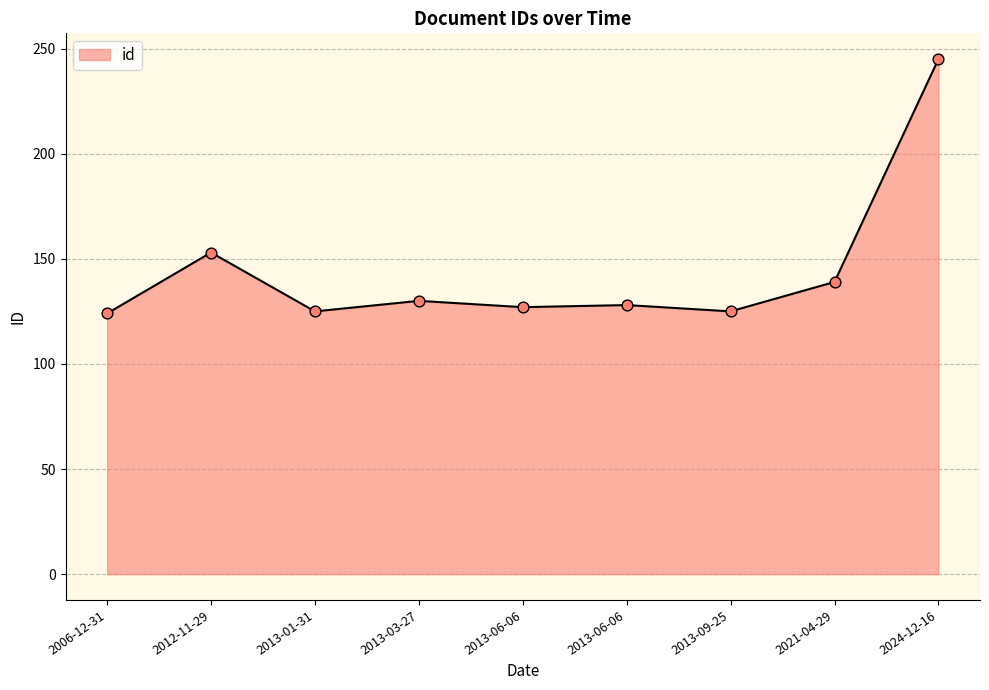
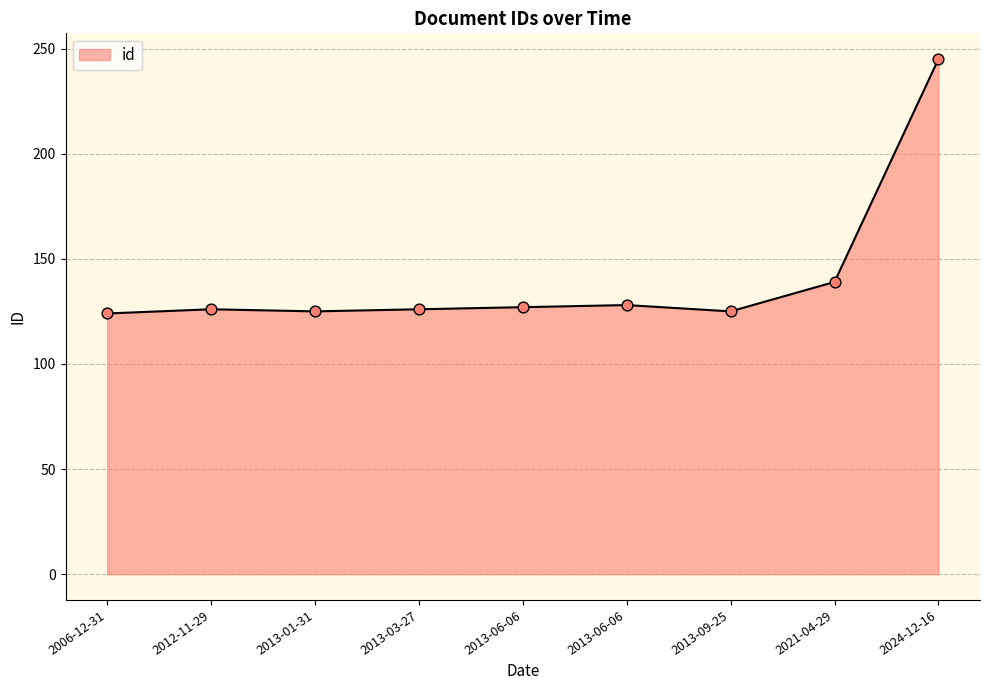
  {
    "2006-12-31": 124,
-   "2012-11-29": 153,
+   "2012-11-29": 126,
    "2013-01-31": 125,
-   "2013-03-27": 130,
+   "2013-03-27": 126,
    "2013-09-25": 125,
    "2021-04-29": 139,
    "2024-12-16": 245
  }
